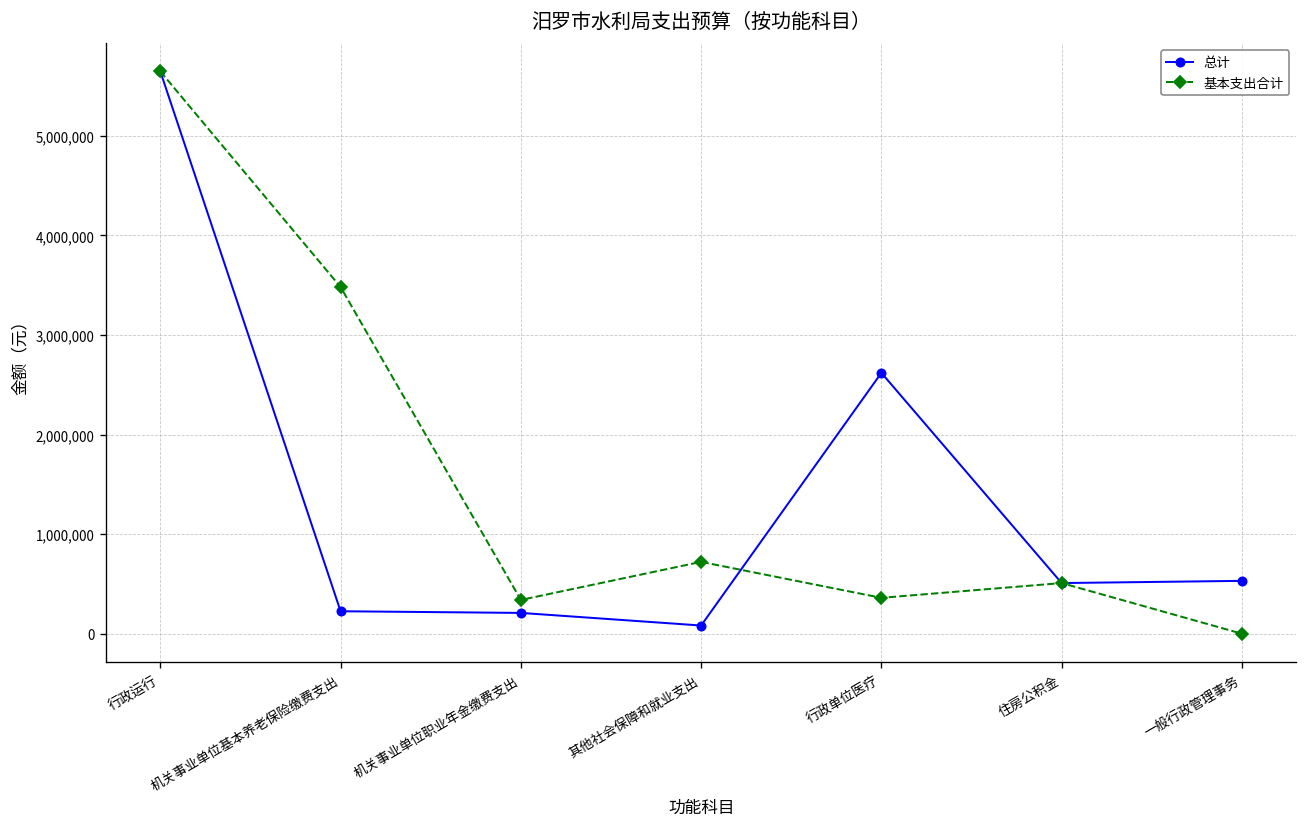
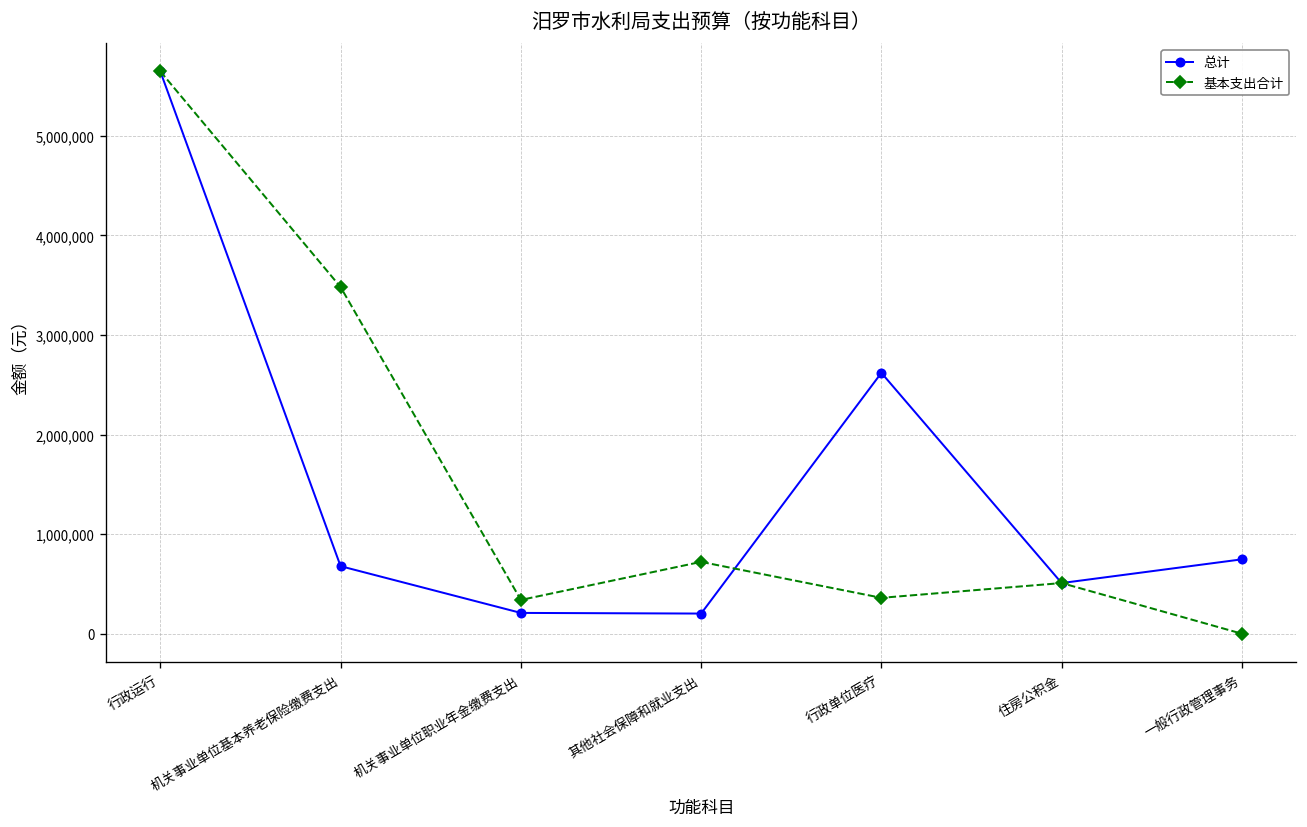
  {
    "总计": {
-     "机关事业单位基本养老保险缴费支出": "200,000",
+     "机关事业单位基本养老保险缴费支出": "700,000",
      "机关事业单位职业年金缴费支出": "200,000",
-     "其他社会保障和就业支出": "100,000",
+     "其他社会保障和就业支出": "200,000",
      "行政单位医疗": "2,600,000",
-     "一般行政管理事务": "500,000"
+     "一般行政管理事务": "700,000"
    },
    "基本支出合计": {
      "机关事业单位基本养老保险缴费支出": "3,500,000",
      "机关事业单位职业年金缴费支出": "300,000",
      "其他社会保障和就业支出": "700,000",
      "行政单位医疗": "400,000",
      "一般行政管理事务": "0"
    }
  }
